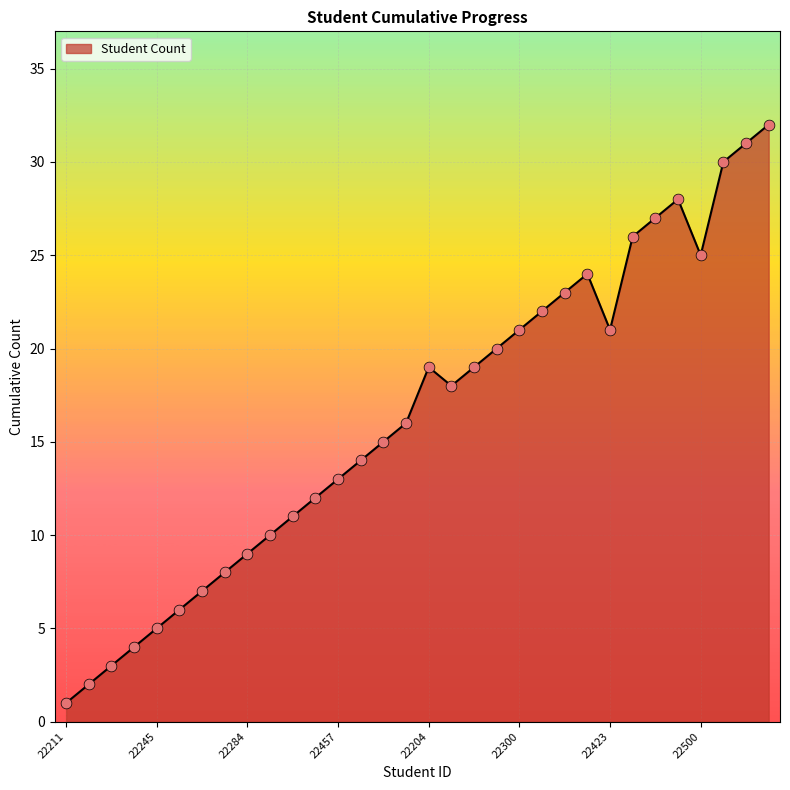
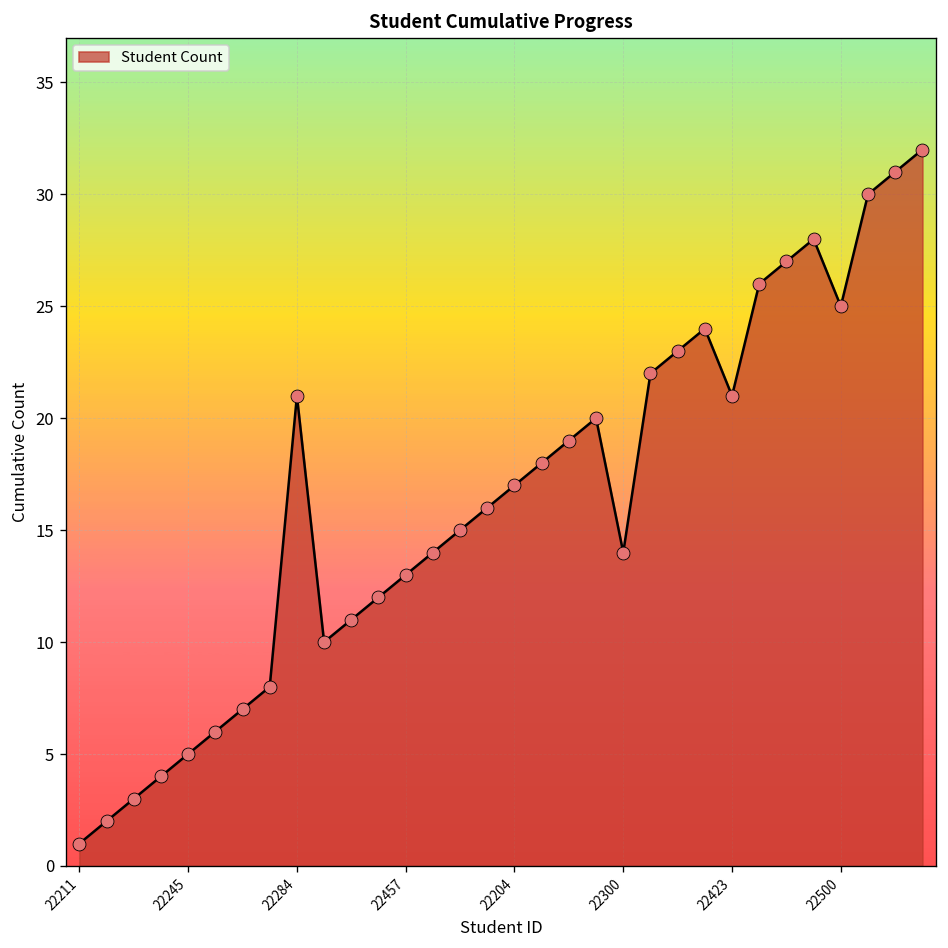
  {
    "22211": 1,
    "22245": 5,
-   "22284": 9,
+   "22284": 21,
    "22457": 13,
-   "22204": 19,
-   "22300": 21,
+   "22204": 17,
+   "22300": 14,
    "22423": 21,
    "22500": 25
  }
